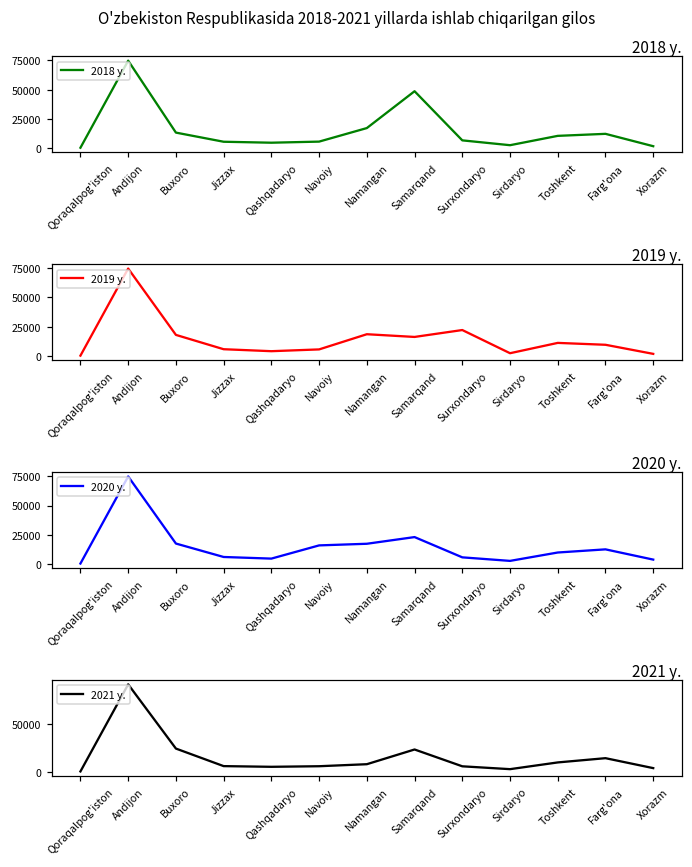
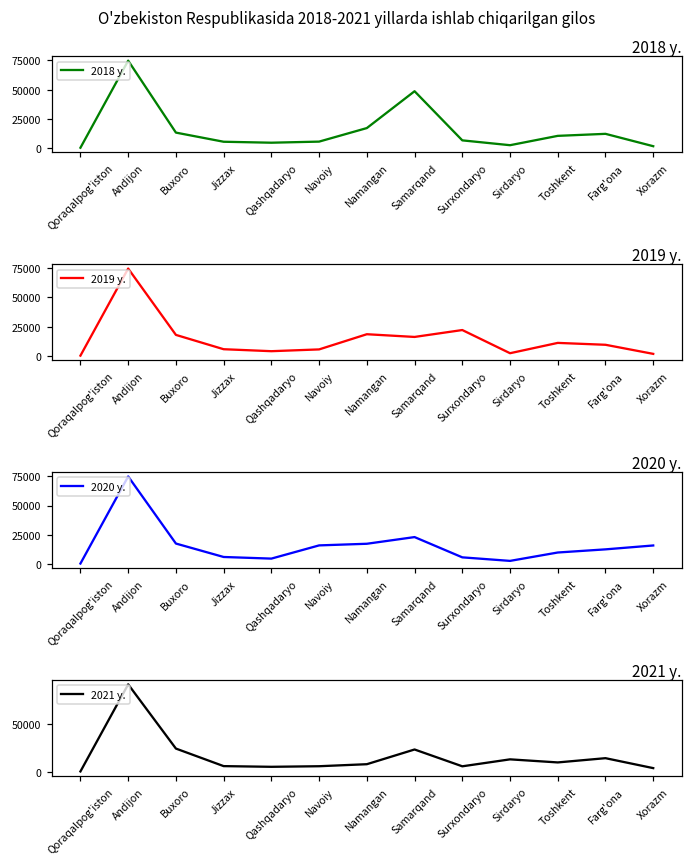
  {
    "2018 y.": {
      "Qoraqalpog'iston": 1000,
      "Andijon": 75000,
      "Buxoro": 13000,
      "Jizzax": 6000,
      "Qashqadaryo": 5000,
      "Navoiy": 6000,
      "Namangan": 17000,
      "Samarqand": 49000,
      "Surxondaryo": 7000,
      "Sirdaryo": 3000,
      "Toshkent": 11000,
      "Farg'ona": 12000,
      "Xorazm": 2000
    },
    "2019 y.": {
      "Qoraqalpog'iston": 1000,
      "Andijon": 74000,
      "Buxoro": 18000,
      "Jizzax": 6000,
      "Qashqadaryo": 4000,
      "Navoiy": 6000,
      "Namangan": 19000,
      "Samarqand": 16000,
      "Surxondaryo": 22000,
      "Sirdaryo": 3000,
      "Toshkent": 11000,
      "Farg'ona": 10000,
      "Xorazm": 2000
    },
    "2020 y.": {
      "Qoraqalpog'iston": 0,
      "Andijon": 75000,
      "Buxoro": 18000,
      "Jizzax": 6000,
      "Qashqadaryo": 5000,
      "Navoiy": 16000,
      "Namangan": 17000,
      "Samarqand": 23000,
      "Surxondaryo": 6000,
      "Sirdaryo": 3000,
      "Toshkent": 10000,
      "Farg'ona": 13000,
-     "Xorazm": 4000
+     "Xorazm": 16000
    },
    "2021 y.": {
      "Qoraqalpog'iston": 0,
      "Andijon": 90000,
      "Buxoro": 20000,
      "Jizzax": 10000,
      "Qashqadaryo": 10000,
      "Navoiy": 10000,
      "Namangan": 10000,
      "Samarqand": 20000,
      "Surxondaryo": 10000,
-     "Sirdaryo": 0,
+     "Sirdaryo": 10000,
      "Toshkent": 10000,
      "Farg'ona": 10000,
      "Xorazm": 0
    }
  }
